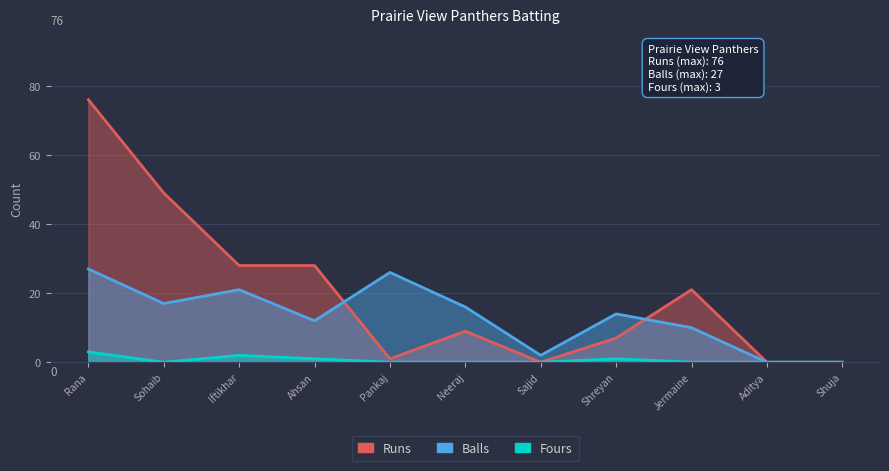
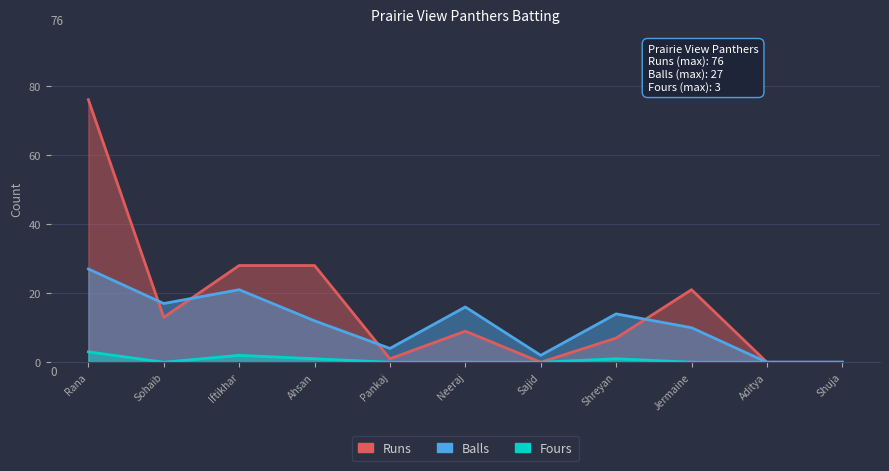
  {
    "Runs": {
      "Rana": 76,
-     "Sohaib": 49,
+     "Sohaib": 13,
      "Iftikhar": 28,
      "Ahsan": 28,
      "Pankaj": 1,
      "Neeraj": 9,
      "Shreyan": 7,
      "Jermaine": 21
    },
    "Balls": {
      "Rana": 27,
      "Sohaib": 17,
      "Iftikhar": 21,
      "Ahsan": 12,
-     "Pankaj": 26,
+     "Pankaj": 4,
      "Neeraj": 16,
      "Sajid": 2,
      "Shreyan": 14,
      "Jermaine": 10
    },
    "Fours": {
      "Rana": 3,
      "Sohaib": 0,
      "Iftikhar": 2,
      "Ahsan": 1,
      "Pankaj": 0,
      "Neeraj": 0,
      "Shreyan": 1,
      "Jermaine": 0
    }
  }
